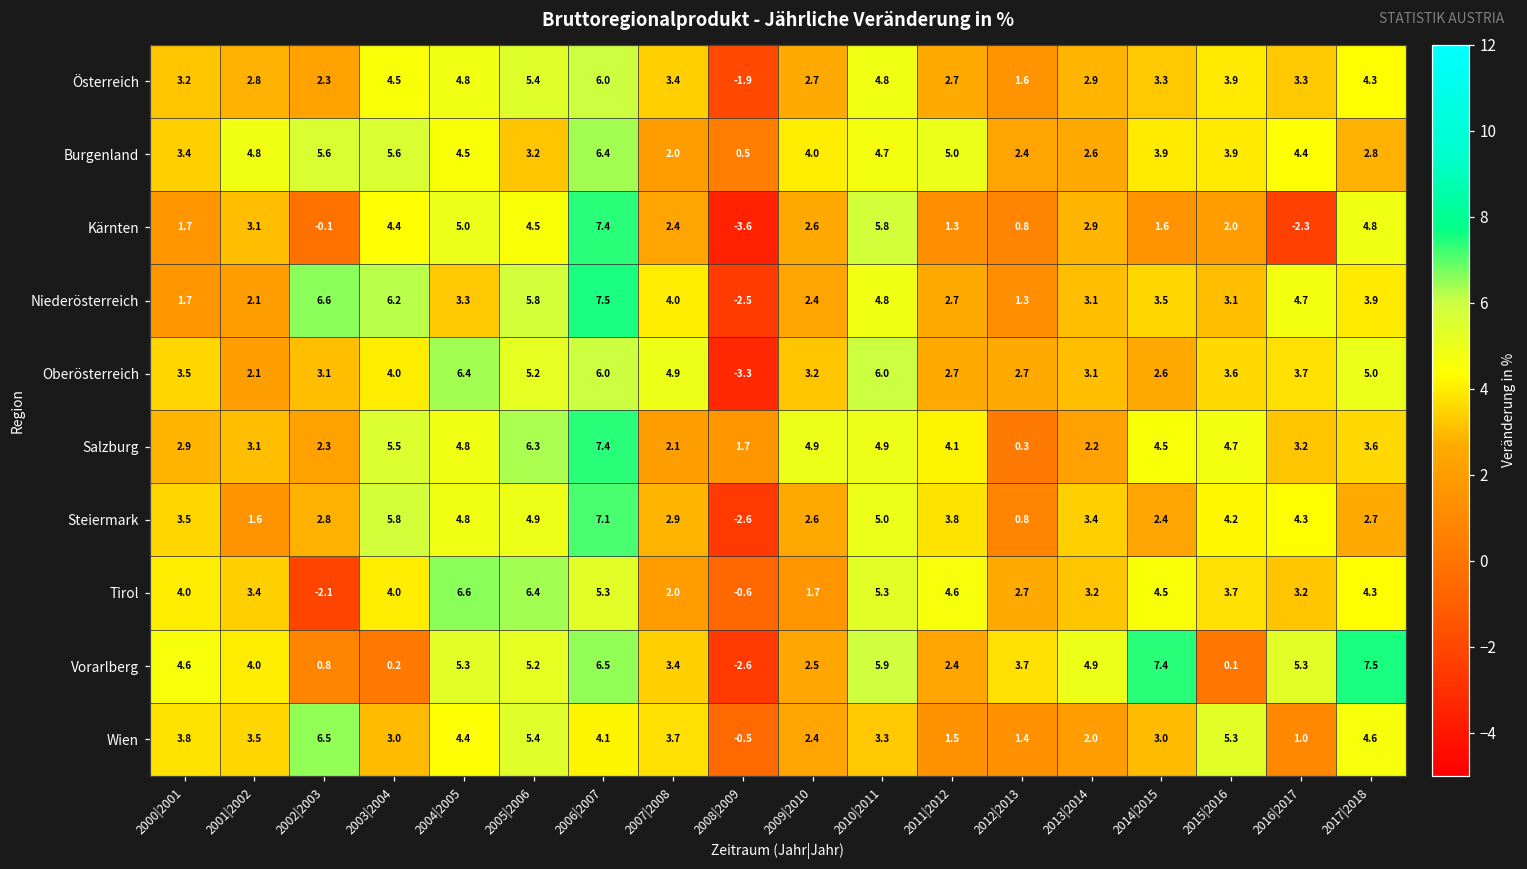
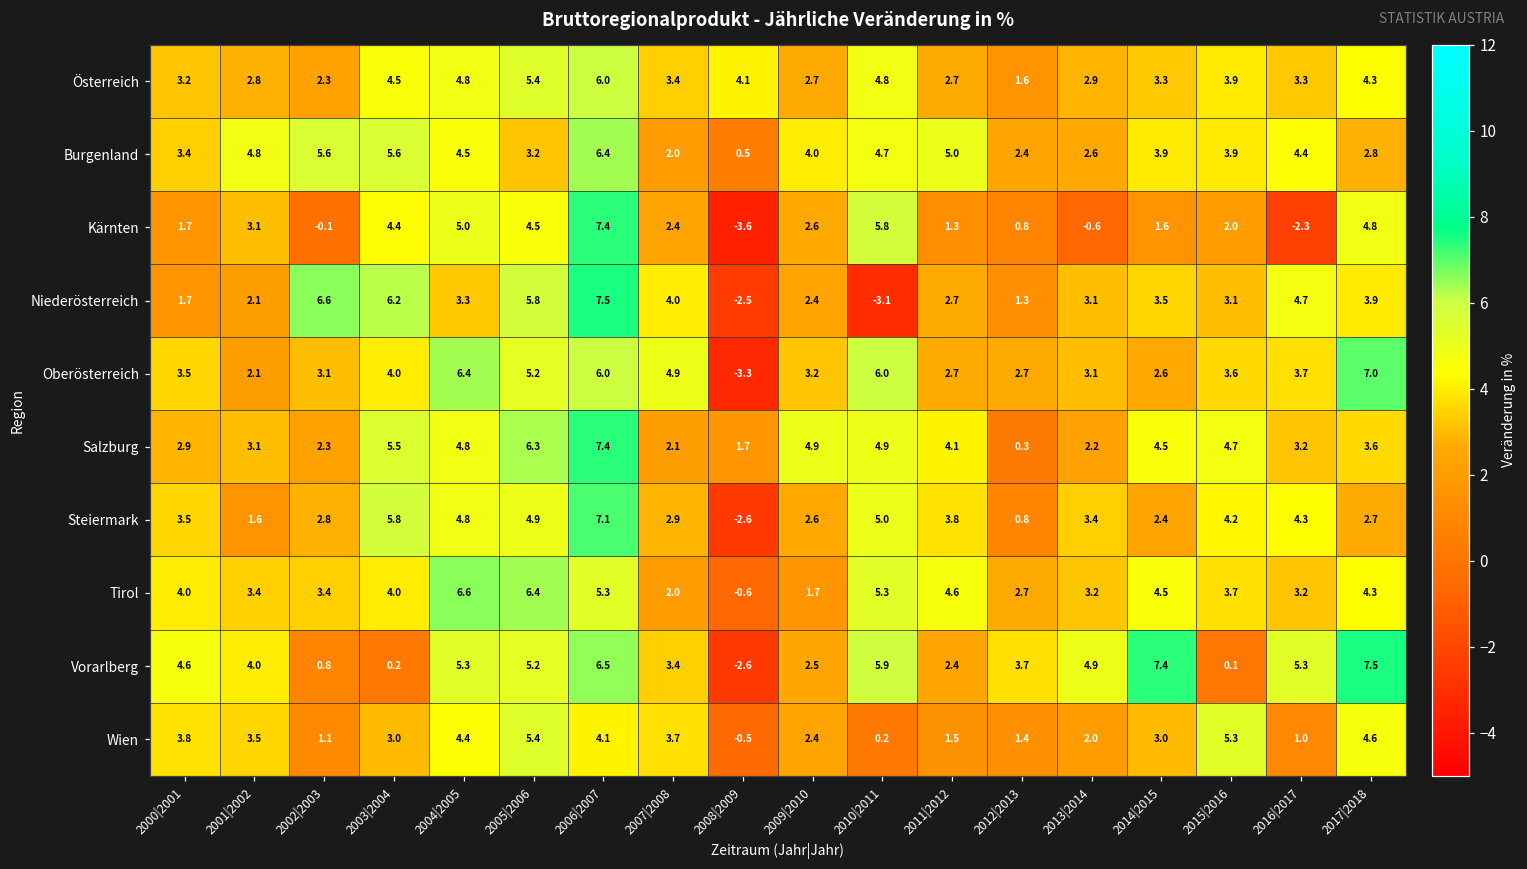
  {
    "Österreich": {
      "2000|2001": 3.2,
      "2001|2002": 2.8,
      "2002|2003": 2.3,
      "2003|2004": 4.5,
      "2004|2005": 4.8,
      "2005|2006": 5.4,
      "2006|2007": 6.0,
      "2007|2008": 3.4,
-     "2008|2009": -1.9,
+     "2008|2009": 4.1,
      "2009|2010": 2.7,
      "2010|2011": 4.8,
      "2011|2012": 2.7,
      "2012|2013": 1.6,
      "2013|2014": 2.9,
      "2014|2015": 3.3,
      "2015|2016": 3.9,
      "2016|2017": 3.3,
      "2017|2018": 4.3
    },
    "Burgenland": {
      "2000|2001": 3.4,
      "2001|2002": 4.8,
      "2002|2003": 5.6,
      "2003|2004": 5.6,
      "2004|2005": 4.5,
      "2005|2006": 3.2,
      "2006|2007": 6.4,
      "2007|2008": 2.0,
      "2008|2009": 0.5,
      "2009|2010": 4.0,
      "2010|2011": 4.7,
      "2011|2012": 5.0,
      "2012|2013": 2.4,
      "2013|2014": 2.6,
      "2014|2015": 3.9,
      "2015|2016": 3.9,
      "2016|2017": 4.4,
      "2017|2018": 2.8
    },
    "Kärnten": {
      "2000|2001": 1.7,
      "2001|2002": 3.1,
      "2002|2003": -0.1,
      "2003|2004": 4.4,
      "2004|2005": 5.0,
      "2005|2006": 4.5,
      "2006|2007": 7.4,
      "2007|2008": 2.4,
      "2008|2009": -3.6,
      "2009|2010": 2.6,
      "2010|2011": 5.8,
      "2011|2012": 1.3,
      "2012|2013": 0.8,
-     "2013|2014": 2.9,
+     "2013|2014": -0.6,
      "2014|2015": 1.6,
      "2015|2016": 2.0,
      "2016|2017": -2.3,
      "2017|2018": 4.8
    },
    "Niederösterreich": {
      "2000|2001": 1.7,
      "2001|2002": 2.1,
      "2002|2003": 6.6,
      "2003|2004": 6.2,
      "2004|2005": 3.3,
      "2005|2006": 5.8,
      "2006|2007": 7.5,
      "2007|2008": 4.0,
      "2008|2009": -2.5,
      "2009|2010": 2.4,
-     "2010|2011": 4.8,
+     "2010|2011": -3.1,
      "2011|2012": 2.7,
      "2012|2013": 1.3,
      "2013|2014": 3.1,
      "2014|2015": 3.5,
      "2015|2016": 3.1,
      "2016|2017": 4.7,
      "2017|2018": 3.9
    },
    "Oberösterreich": {
      "2000|2001": 3.5,
      "2001|2002": 2.1,
      "2002|2003": 3.1,
      "2003|2004": 4.0,
      "2004|2005": 6.4,
      "2005|2006": 5.2,
      "2006|2007": 6.0,
      "2007|2008": 4.9,
      "2008|2009": -3.3,
      "2009|2010": 3.2,
      "2010|2011": 6.0,
      "2011|2012": 2.7,
      "2012|2013": 2.7,
      "2013|2014": 3.1,
      "2014|2015": 2.6,
      "2015|2016": 3.6,
      "2016|2017": 3.7,
-     "2017|2018": 5.0
+     "2017|2018": 7.0
    },
    "Salzburg": {
      "2000|2001": 2.9,
      "2001|2002": 3.1,
      "2002|2003": 2.3,
      "2003|2004": 5.5,
      "2004|2005": 4.8,
      "2005|2006": 6.3,
      "2006|2007": 7.4,
      "2007|2008": 2.1,
      "2008|2009": 1.7,
      "2009|2010": 4.9,
      "2010|2011": 4.9,
      "2011|2012": 4.1,
      "2012|2013": 0.3,
      "2013|2014": 2.2,
      "2014|2015": 4.5,
      "2015|2016": 4.7,
      "2016|2017": 3.2,
      "2017|2018": 3.6
    },
    "Steiermark": {
      "2000|2001": 3.5,
      "2001|2002": 1.6,
      "2002|2003": 2.8,
      "2003|2004": 5.8,
      "2004|2005": 4.8,
      "2005|2006": 4.9,
      "2006|2007": 7.1,
      "2007|2008": 2.9,
      "2008|2009": -2.6,
      "2009|2010": 2.6,
      "2010|2011": 5.0,
      "2011|2012": 3.8,
      "2012|2013": 0.8,
      "2013|2014": 3.4,
      "2014|2015": 2.4,
      "2015|2016": 4.2,
      "2016|2017": 4.3,
      "2017|2018": 2.7
    },
    "Tirol": {
      "2000|2001": 4.0,
      "2001|2002": 3.4,
-     "2002|2003": -2.1,
+     "2002|2003": 3.4,
      "2003|2004": 4.0,
      "2004|2005": 6.6,
      "2005|2006": 6.4,
      "2006|2007": 5.3,
      "2007|2008": 2.0,
      "2008|2009": -0.6,
      "2009|2010": 1.7,
      "2010|2011": 5.3,
      "2011|2012": 4.6,
      "2012|2013": 2.7,
      "2013|2014": 3.2,
      "2014|2015": 4.5,
      "2015|2016": 3.7,
      "2016|2017": 3.2,
      "2017|2018": 4.3
    },
    "Vorarlberg": {
      "2000|2001": 4.6,
      "2001|2002": 4.0,
      "2002|2003": 0.8,
      "2003|2004": 0.2,
      "2004|2005": 5.3,
      "2005|2006": 5.2,
      "2006|2007": 6.5,
      "2007|2008": 3.4,
      "2008|2009": -2.6,
      "2009|2010": 2.5,
      "2010|2011": 5.9,
      "2011|2012": 2.4,
      "2012|2013": 3.7,
      "2013|2014": 4.9,
      "2014|2015": 7.4,
      "2015|2016": 0.1,
      "2016|2017": 5.3,
      "2017|2018": 7.5
    },
    "Wien": {
      "2000|2001": 3.8,
      "2001|2002": 3.5,
-     "2002|2003": 6.5,
+     "2002|2003": 1.1,
      "2003|2004": 3.0,
      "2004|2005": 4.4,
      "2005|2006": 5.4,
      "2006|2007": 4.1,
      "2007|2008": 3.7,
      "2008|2009": -0.5,
      "2009|2010": 2.4,
-     "2010|2011": 3.3,
+     "2010|2011": 0.2,
      "2011|2012": 1.5,
      "2012|2013": 1.4,
      "2013|2014": 2.0,
      "2014|2015": 3.0,
      "2015|2016": 5.3,
      "2016|2017": 1.0,
      "2017|2018": 4.6
    }
  }
